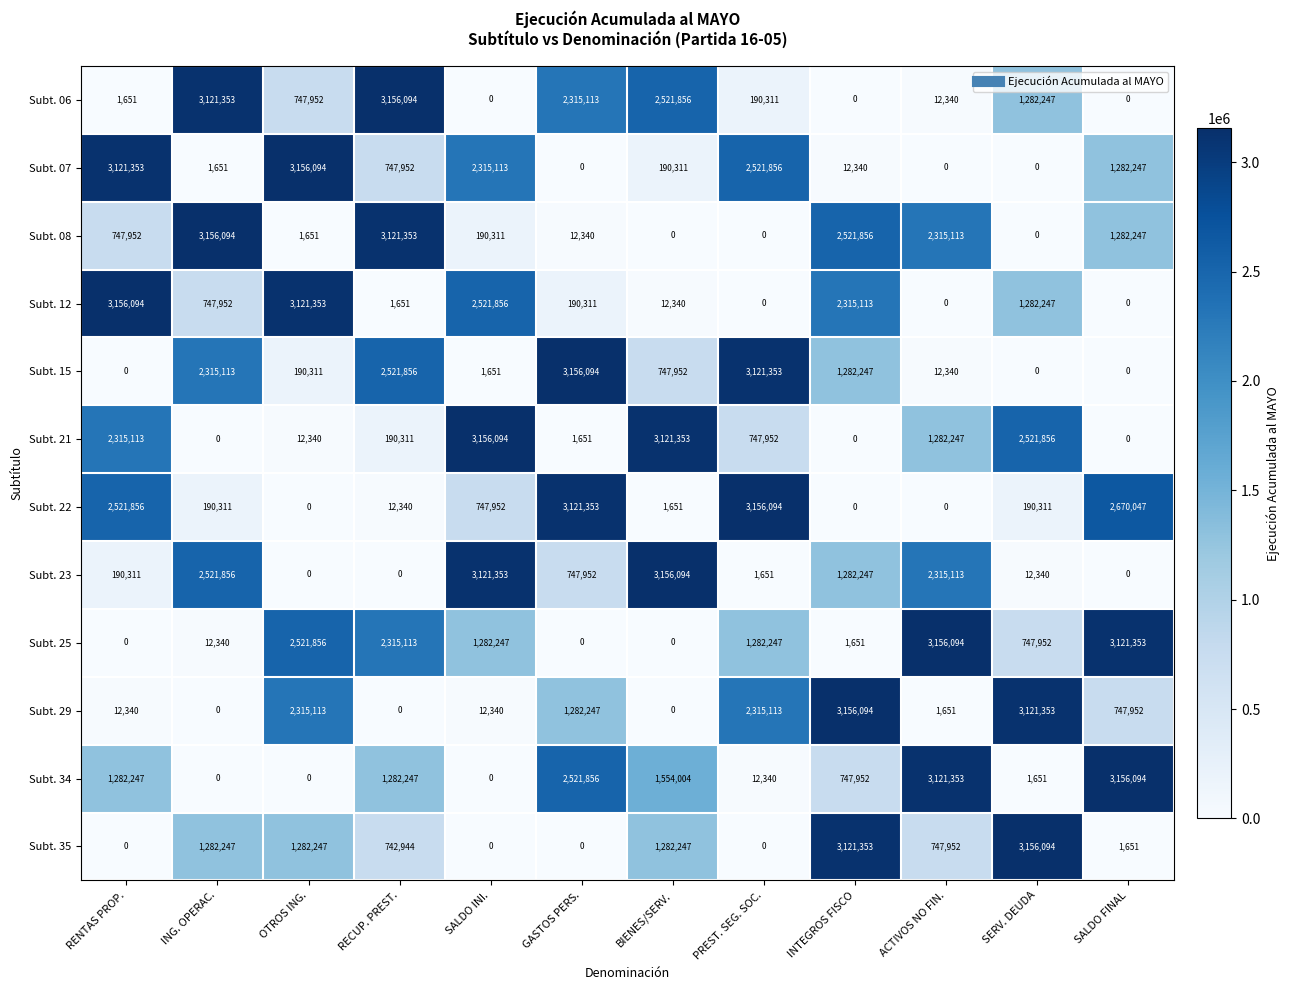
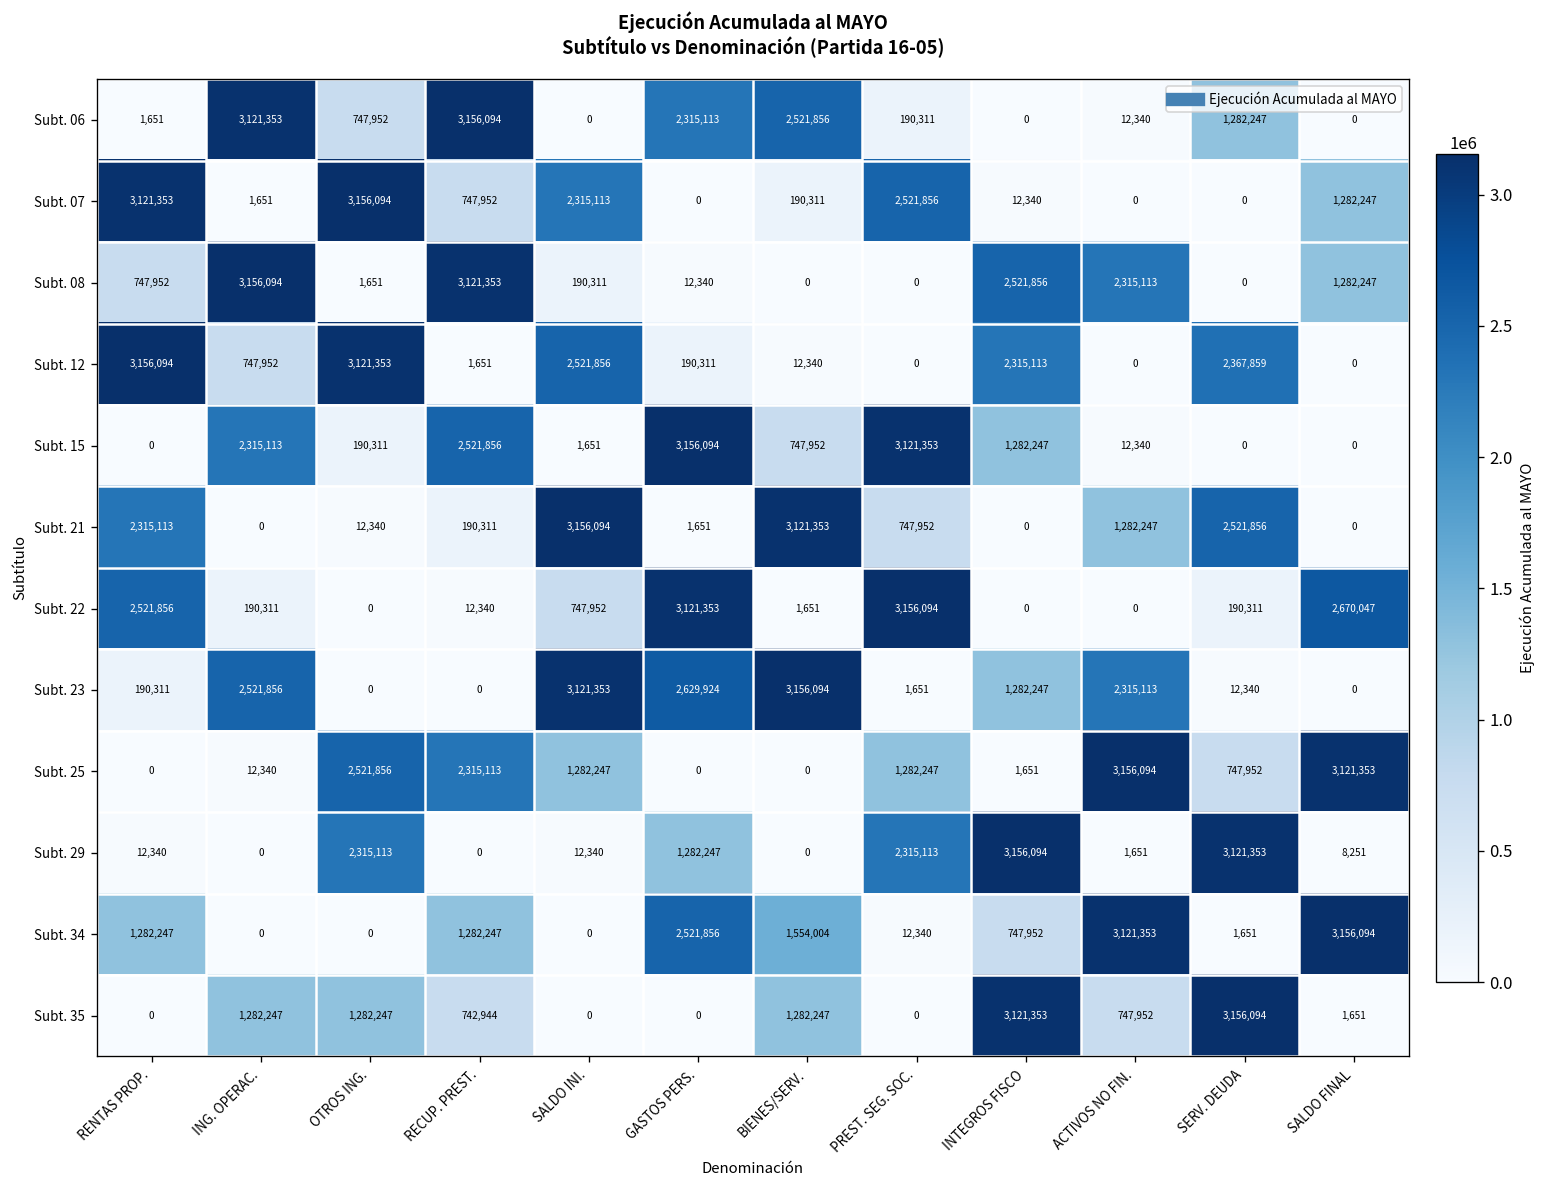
  {
    "Subt. 06": {
      "RENTAS PROP.": "1,651",
      "ING. OPERAC.": "3,121,353",
      "OTROS ING.": "747,952",
      "RECUP. PREST.": "3,156,094",
      "SALDO INI.": "0",
      "GASTOS PERS.": "2,315,113",
      "BIENES/SERV.": "2,521,856",
      "PREST. SEG. SOC.": "190,311",
      "INTEGROS FISCO": "0",
      "ACTIVOS NO FIN.": "12,340",
      "SERV. DEUDA": "1,282,247",
      "SALDO FINAL": "0"
    },
    "Subt. 07": {
      "RENTAS PROP.": "3,121,353",
      "ING. OPERAC.": "1,651",
      "OTROS ING.": "3,156,094",
      "RECUP. PREST.": "747,952",
      "SALDO INI.": "2,315,113",
      "GASTOS PERS.": "0",
      "BIENES/SERV.": "190,311",
      "PREST. SEG. SOC.": "2,521,856",
      "INTEGROS FISCO": "12,340",
      "ACTIVOS NO FIN.": "0",
      "SERV. DEUDA": "0",
      "SALDO FINAL": "1,282,247"
    },
    "Subt. 08": {
      "RENTAS PROP.": "747,952",
      "ING. OPERAC.": "3,156,094",
      "OTROS ING.": "1,651",
      "RECUP. PREST.": "3,121,353",
      "SALDO INI.": "190,311",
      "GASTOS PERS.": "12,340",
      "BIENES/SERV.": "0",
      "PREST. SEG. SOC.": "0",
      "INTEGROS FISCO": "2,521,856",
      "ACTIVOS NO FIN.": "2,315,113",
      "SERV. DEUDA": "0",
      "SALDO FINAL": "1,282,247"
    },
    "Subt. 12": {
      "RENTAS PROP.": "3,156,094",
      "ING. OPERAC.": "747,952",
      "OTROS ING.": "3,121,353",
      "RECUP. PREST.": "1,651",
      "SALDO INI.": "2,521,856",
      "GASTOS PERS.": "190,311",
      "BIENES/SERV.": "12,340",
      "PREST. SEG. SOC.": "0",
      "INTEGROS FISCO": "2,315,113",
      "ACTIVOS NO FIN.": "0",
-     "SERV. DEUDA": "1,282,247",
+     "SERV. DEUDA": "2,367,859",
      "SALDO FINAL": "0"
    },
    "Subt. 15": {
      "RENTAS PROP.": "0",
      "ING. OPERAC.": "2,315,113",
      "OTROS ING.": "190,311",
      "RECUP. PREST.": "2,521,856",
      "SALDO INI.": "1,651",
      "GASTOS PERS.": "3,156,094",
      "BIENES/SERV.": "747,952",
      "PREST. SEG. SOC.": "3,121,353",
      "INTEGROS FISCO": "1,282,247",
      "ACTIVOS NO FIN.": "12,340",
      "SERV. DEUDA": "0",
      "SALDO FINAL": "0"
    },
    "Subt. 21": {
      "RENTAS PROP.": "2,315,113",
      "ING. OPERAC.": "0",
      "OTROS ING.": "12,340",
      "RECUP. PREST.": "190,311",
      "SALDO INI.": "3,156,094",
      "GASTOS PERS.": "1,651",
      "BIENES/SERV.": "3,121,353",
      "PREST. SEG. SOC.": "747,952",
      "INTEGROS FISCO": "0",
      "ACTIVOS NO FIN.": "1,282,247",
      "SERV. DEUDA": "2,521,856",
      "SALDO FINAL": "0"
    },
    "Subt. 22": {
      "RENTAS PROP.": "2,521,856",
      "ING. OPERAC.": "190,311",
      "OTROS ING.": "0",
      "RECUP. PREST.": "12,340",
      "SALDO INI.": "747,952",
      "GASTOS PERS.": "3,121,353",
      "BIENES/SERV.": "1,651",
      "PREST. SEG. SOC.": "3,156,094",
      "INTEGROS FISCO": "0",
      "ACTIVOS NO FIN.": "0",
      "SERV. DEUDA": "190,311",
      "SALDO FINAL": "2,670,047"
    },
    "Subt. 23": {
      "RENTAS PROP.": "190,311",
      "ING. OPERAC.": "2,521,856",
      "OTROS ING.": "0",
      "RECUP. PREST.": "0",
      "SALDO INI.": "3,121,353",
-     "GASTOS PERS.": "747,952",
+     "GASTOS PERS.": "2,629,924",
      "BIENES/SERV.": "3,156,094",
      "PREST. SEG. SOC.": "1,651",
      "INTEGROS FISCO": "1,282,247",
      "ACTIVOS NO FIN.": "2,315,113",
      "SERV. DEUDA": "12,340",
      "SALDO FINAL": "0"
    },
    "Subt. 25": {
      "RENTAS PROP.": "0",
      "ING. OPERAC.": "12,340",
      "OTROS ING.": "2,521,856",
      "RECUP. PREST.": "2,315,113",
      "SALDO INI.": "1,282,247",
      "GASTOS PERS.": "0",
      "BIENES/SERV.": "0",
      "PREST. SEG. SOC.": "1,282,247",
      "INTEGROS FISCO": "1,651",
      "ACTIVOS NO FIN.": "3,156,094",
      "SERV. DEUDA": "747,952",
      "SALDO FINAL": "3,121,353"
    },
    "Subt. 29": {
      "RENTAS PROP.": "12,340",
      "ING. OPERAC.": "0",
      "OTROS ING.": "2,315,113",
      "RECUP. PREST.": "0",
      "SALDO INI.": "12,340",
      "GASTOS PERS.": "1,282,247",
      "BIENES/SERV.": "0",
      "PREST. SEG. SOC.": "2,315,113",
      "INTEGROS FISCO": "3,156,094",
      "ACTIVOS NO FIN.": "1,651",
      "SERV. DEUDA": "3,121,353",
-     "SALDO FINAL": "747,952"
+     "SALDO FINAL": "8,251"
    },
    "Subt. 34": {
      "RENTAS PROP.": "1,282,247",
      "ING. OPERAC.": "0",
      "OTROS ING.": "0",
      "RECUP. PREST.": "1,282,247",
      "SALDO INI.": "0",
      "GASTOS PERS.": "2,521,856",
      "BIENES/SERV.": "1,554,004",
      "PREST. SEG. SOC.": "12,340",
      "INTEGROS FISCO": "747,952",
      "ACTIVOS NO FIN.": "3,121,353",
      "SERV. DEUDA": "1,651",
      "SALDO FINAL": "3,156,094"
    },
    "Subt. 35": {
      "RENTAS PROP.": "0",
      "ING. OPERAC.": "1,282,247",
      "OTROS ING.": "1,282,247",
      "RECUP. PREST.": "742,944",
      "SALDO INI.": "0",
      "GASTOS PERS.": "0",
      "BIENES/SERV.": "1,282,247",
      "PREST. SEG. SOC.": "0",
      "INTEGROS FISCO": "3,121,353",
      "ACTIVOS NO FIN.": "747,952",
      "SERV. DEUDA": "3,156,094",
      "SALDO FINAL": "1,651"
    }
  }
